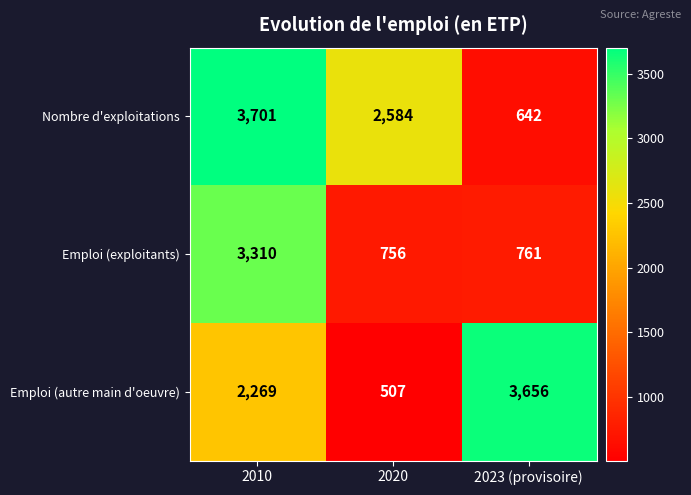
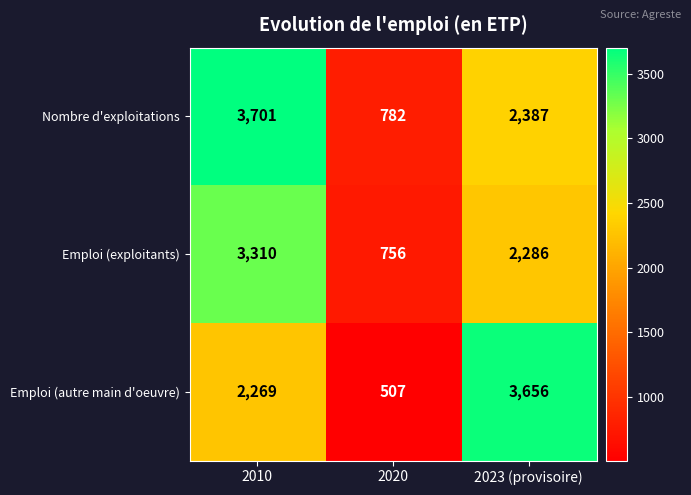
  {
    "Nombre d'exploitations": {
      "2010": "3,701",
-     "2020": "2,584",
-     "2023 (provisoire)": "642"
+     "2020": "782",
+     "2023 (provisoire)": "2,387"
    },
    "Emploi (exploitants)": {
      "2010": "3,310",
      "2020": "756",
-     "2023 (provisoire)": "761"
+     "2023 (provisoire)": "2,286"
    },
    "Emploi (autre main d'oeuvre)": {
      "2010": "2,269",
      "2020": "507",
      "2023 (provisoire)": "3,656"
    }
  }
